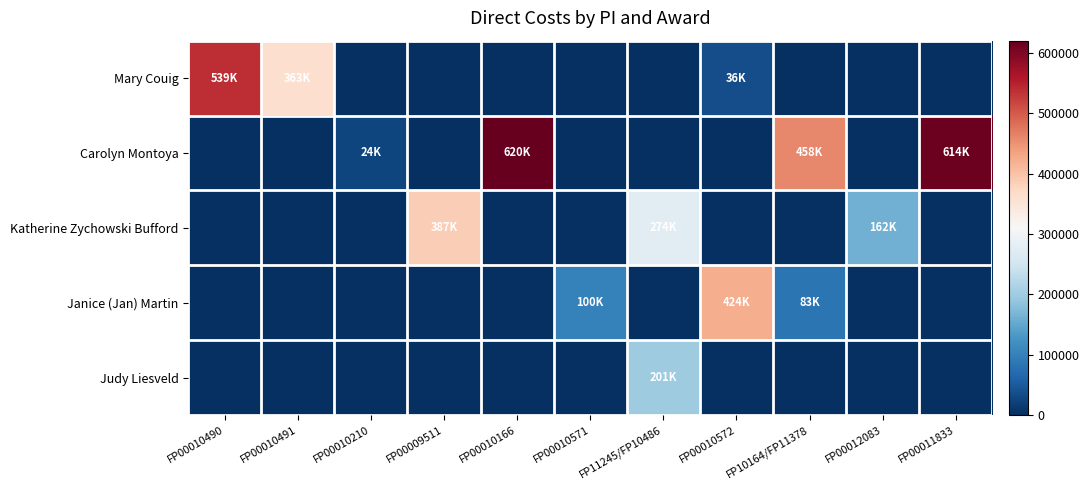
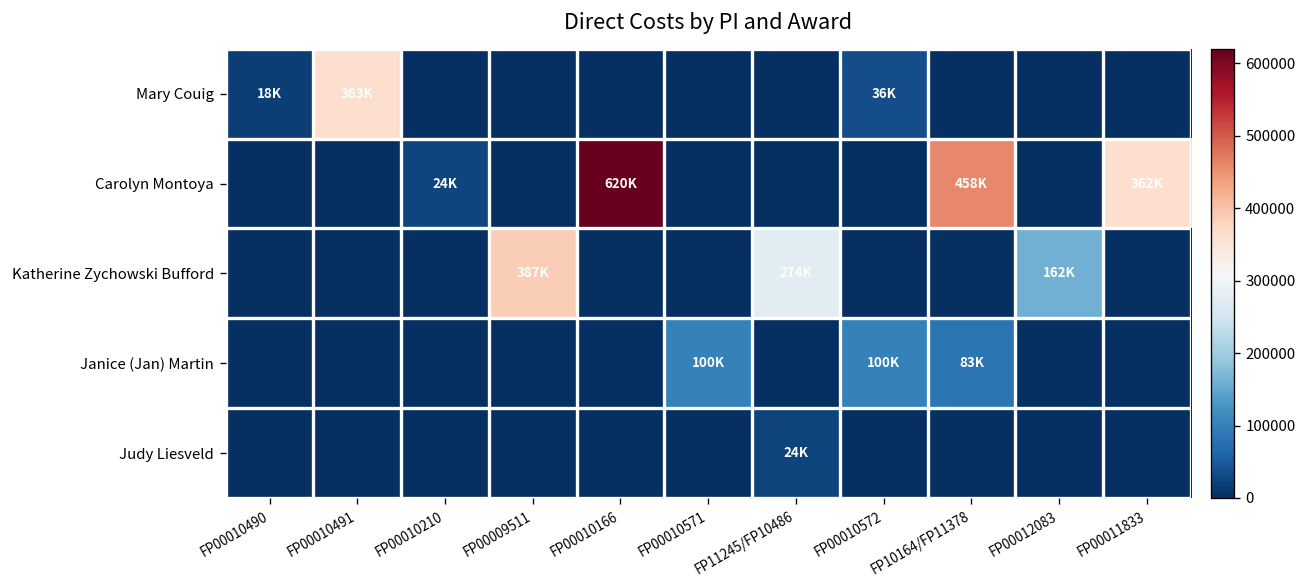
  {
    "Mary Couig": {
-     "FP00010490": "539K",
+     "FP00010490": "18K",
      "FP00010491": "363K",
      "FP00010572": "36K"
    },
    "Carolyn Montoya": {
      "FP00010210": "24K",
      "FP00010166": "620K",
      "FP10164/FP11378": "458K",
-     "FP00011833": "614K"
+     "FP00011833": "362K"
    },
    "Katherine Zychowski Bufford": {
      "FP00009511": "387K",
      "FP00012083": "162K"
    },
    "Janice (Jan) Martin": {
      "FP00010571": "100K",
-     "FP00010572": "424K",
+     "FP00010572": "100K",
      "FP10164/FP11378": "83K"
    },
    "Judy Liesveld": {
-     "FP11245/FP10486": "201K"
+     "FP11245/FP10486": "24K"
    }
  }
